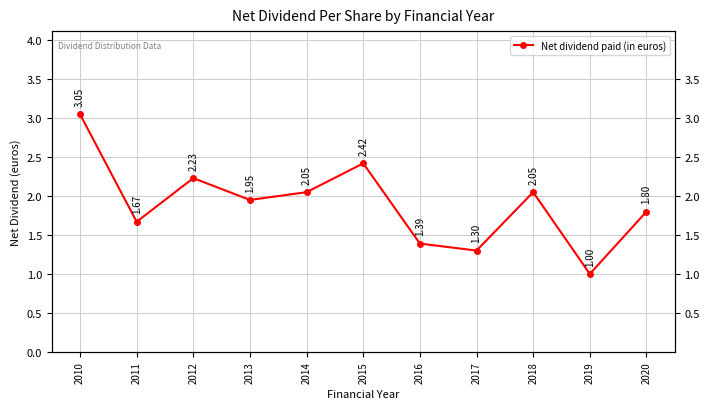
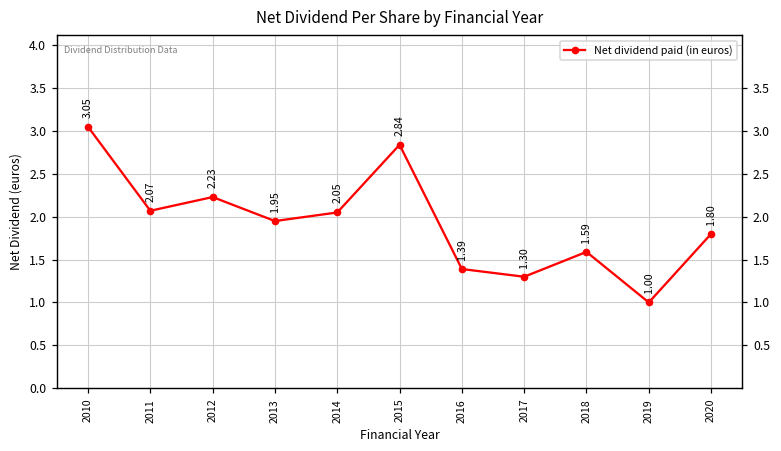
  {
    "2010": 3.05,
-   "2011": 1.67,
+   "2011": 2.07,
    "2012": 2.23,
    "2013": 1.95,
    "2014": 2.05,
-   "2015": 2.42,
+   "2015": 2.84,
    "2016": 1.39,
    "2017": 1.30,
-   "2018": 2.05,
+   "2018": 1.59,
    "2019": 1.00,
    "2020": 1.80
  }
